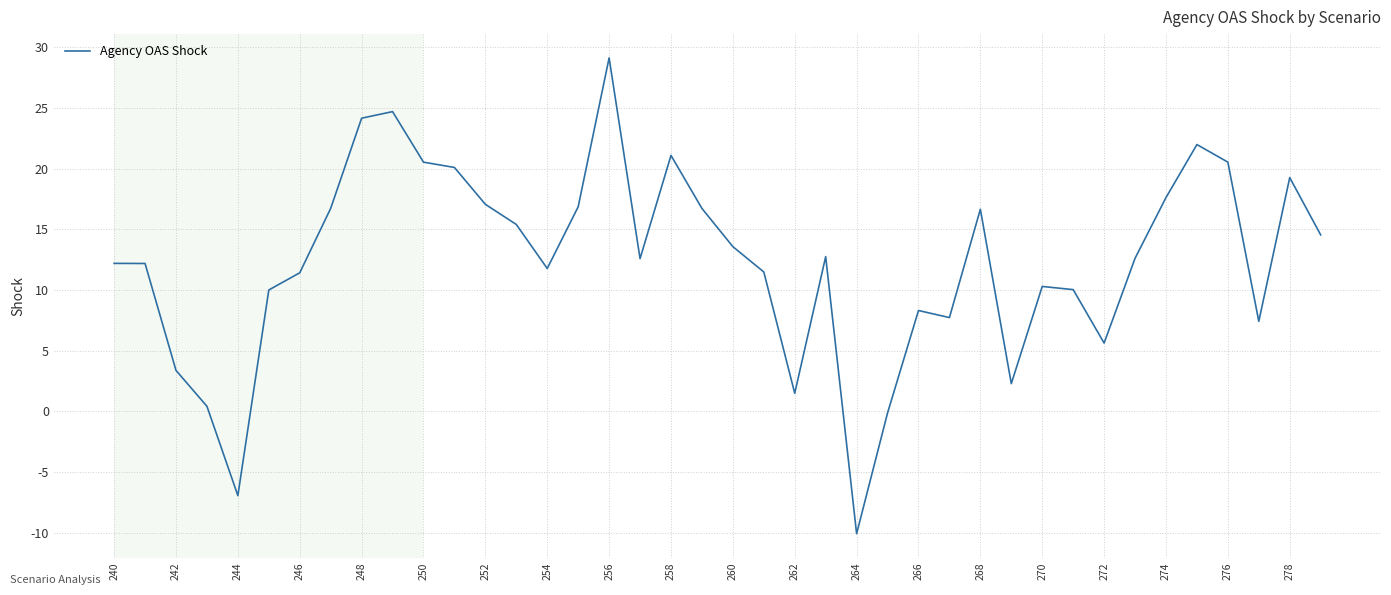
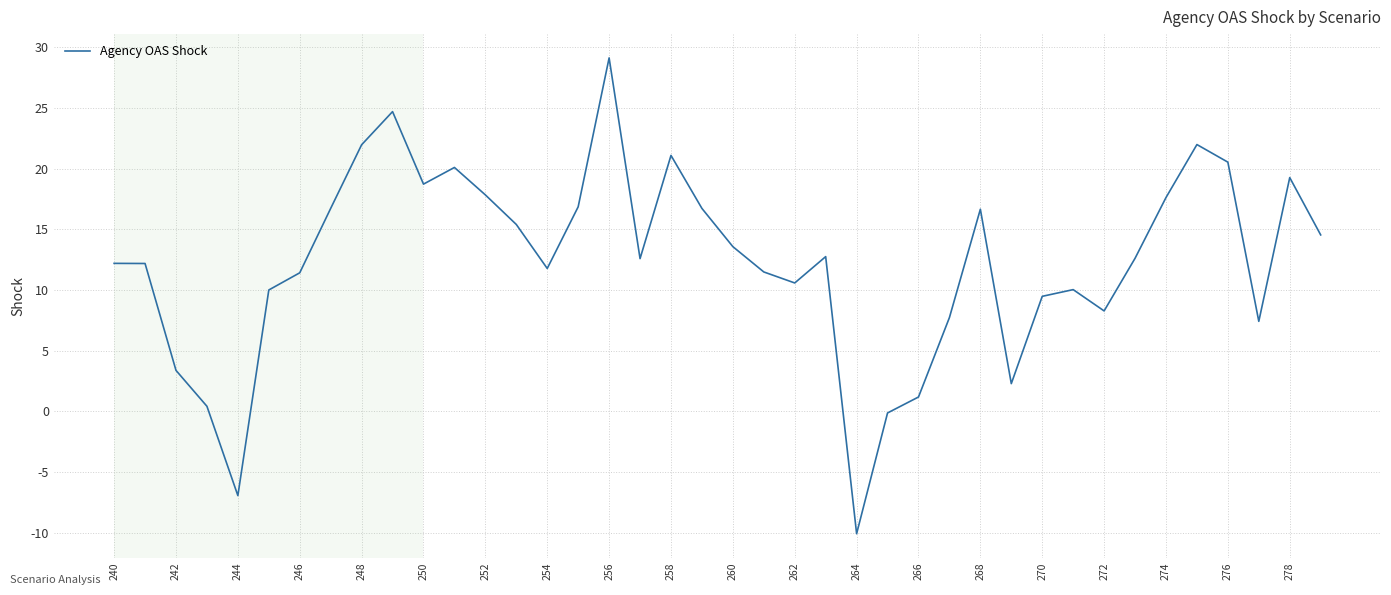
  {
    "240": 12.2,
    "242": 3.4,
    "244": -6.9,
    "246": 11.4,
-   "248": 24.1,
-   "250": 20.5,
-   "252": 17.1,
+   "248": 22.0,
+   "250": 18.7,
+   "252": 17.8,
    "254": 11.8,
    "256": 29.1,
    "258": 21.1,
    "260": 13.6,
-   "262": 1.5,
+   "262": 10.6,
    "264": -10.1,
-   "266": 8.3,
+   "266": 1.2,
    "268": 16.7,
-   "270": 10.3,
-   "272": 5.6,
+   "270": 9.5,
+   "272": 8.3,
    "274": 17.6,
    "276": 20.5,
    "278": 19.3
  }
